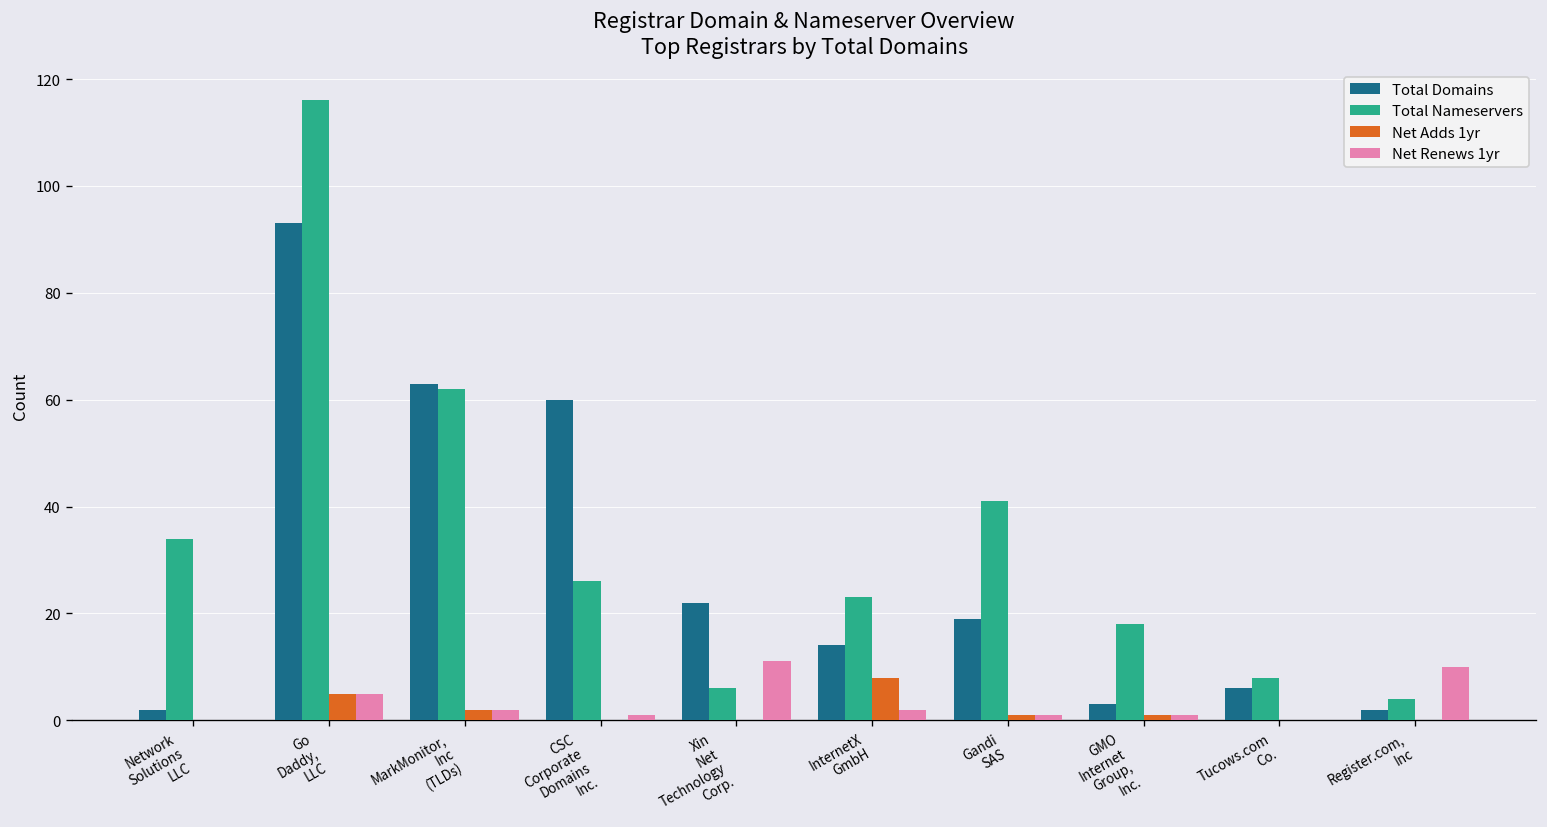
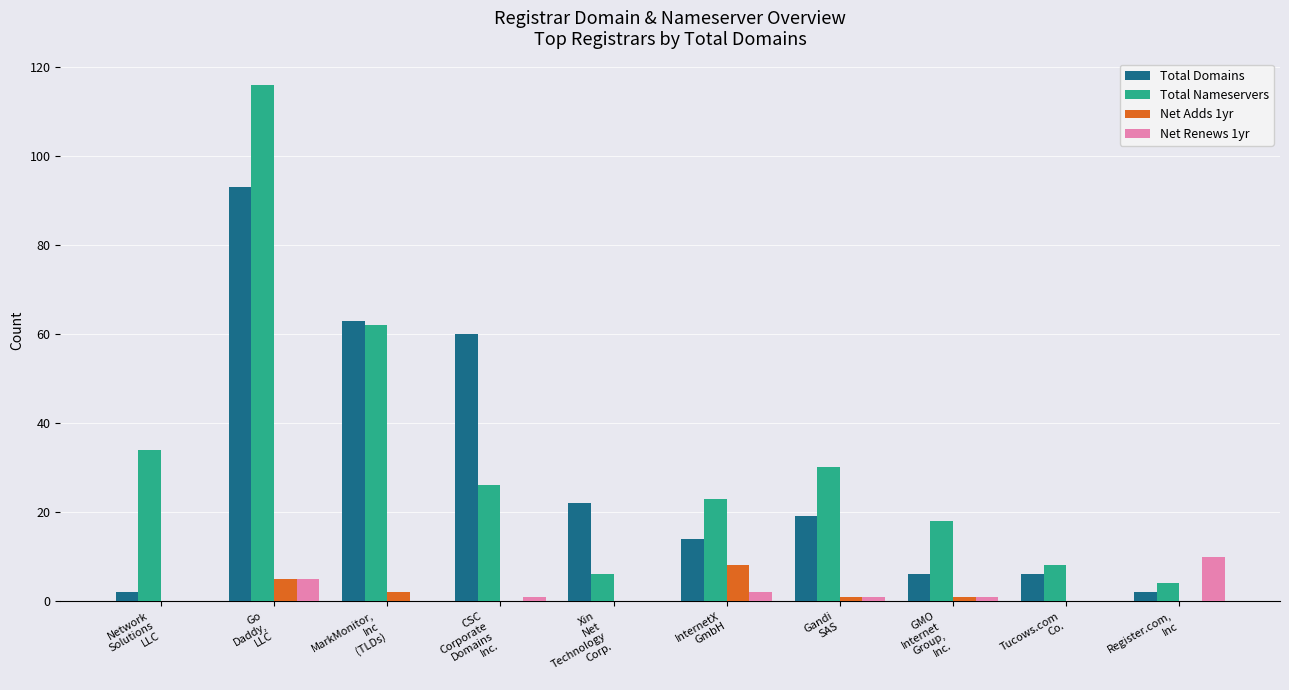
  {
    "Total Domains": {
      "Network Solutions LLC": 2,
      "Go Daddy, LLC": 93,
      "MarkMonitor, Inc (TLDs)": 63,
      "CSC Corporate Domains Inc.": 60,
      "Xin Net Technology Corp.": 22,
      "InternetX GmbH": 14,
      "Gandi SAS": 19,
-     "GMO Internet Group, Inc.": 3,
+     "GMO Internet Group, Inc.": 6,
      "Tucows.com Co.": 6,
      "Register.com, Inc": 2
    },
    "Total Nameservers": {
      "Network Solutions LLC": 34,
      "Go Daddy, LLC": 116,
      "MarkMonitor, Inc (TLDs)": 62,
      "CSC Corporate Domains Inc.": 26,
      "Xin Net Technology Corp.": 6,
      "InternetX GmbH": 23,
-     "Gandi SAS": 41,
+     "Gandi SAS": 30,
      "GMO Internet Group, Inc.": 18,
      "Tucows.com Co.": 8,
      "Register.com, Inc": 4
    },
    "Net Adds 1yr": {
      "Network Solutions LLC": 0,
      "Go Daddy, LLC": 5,
      "MarkMonitor, Inc (TLDs)": 2,
      "CSC Corporate Domains Inc.": 0,
      "Xin Net Technology Corp.": 0,
      "InternetX GmbH": 8,
      "Gandi SAS": 1,
      "GMO Internet Group, Inc.": 1,
      "Tucows.com Co.": 0,
      "Register.com, Inc": 0
    },
    "Net Renews 1yr": {
      "Network Solutions LLC": 0,
      "Go Daddy, LLC": 5,
-     "MarkMonitor, Inc (TLDs)": 2,
+     "MarkMonitor, Inc (TLDs)": 0,
      "CSC Corporate Domains Inc.": 1,
-     "Xin Net Technology Corp.": 11,
+     "Xin Net Technology Corp.": 0,
      "InternetX GmbH": 2,
      "Gandi SAS": 1,
      "GMO Internet Group, Inc.": 1,
      "Tucows.com Co.": 0,
      "Register.com, Inc": 10
    }
  }
